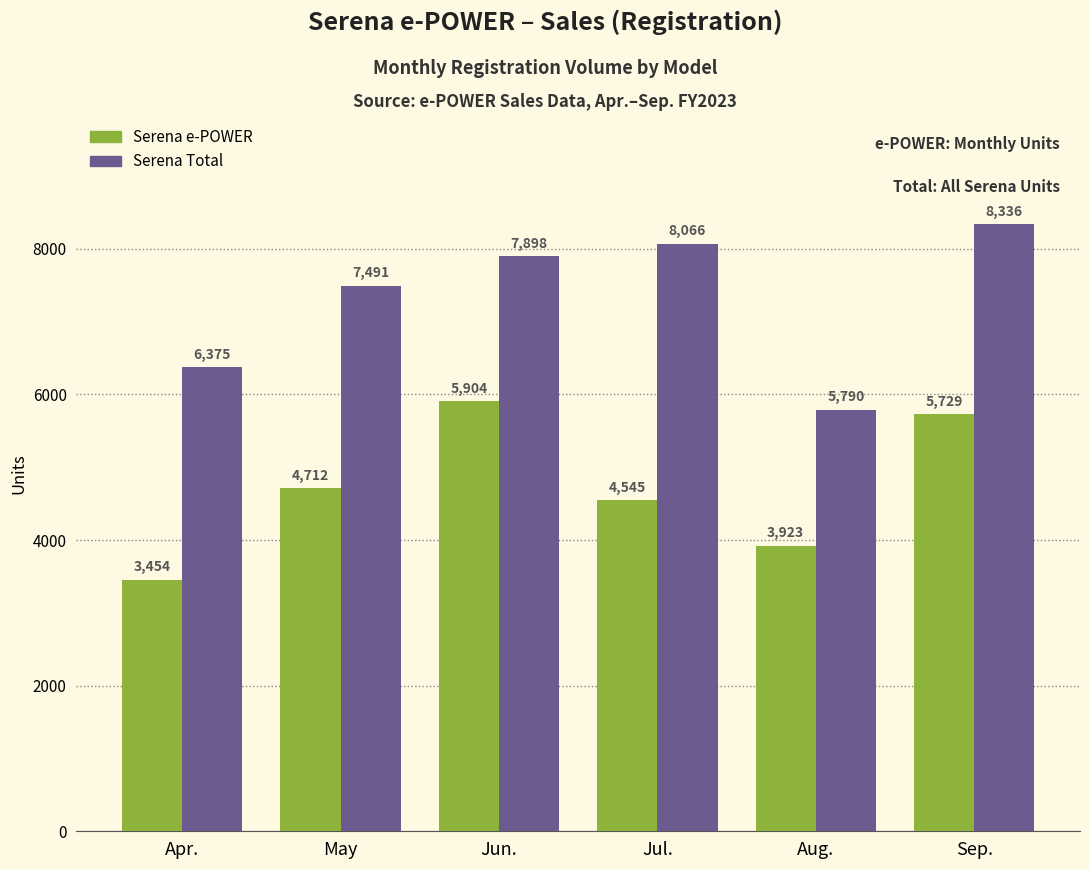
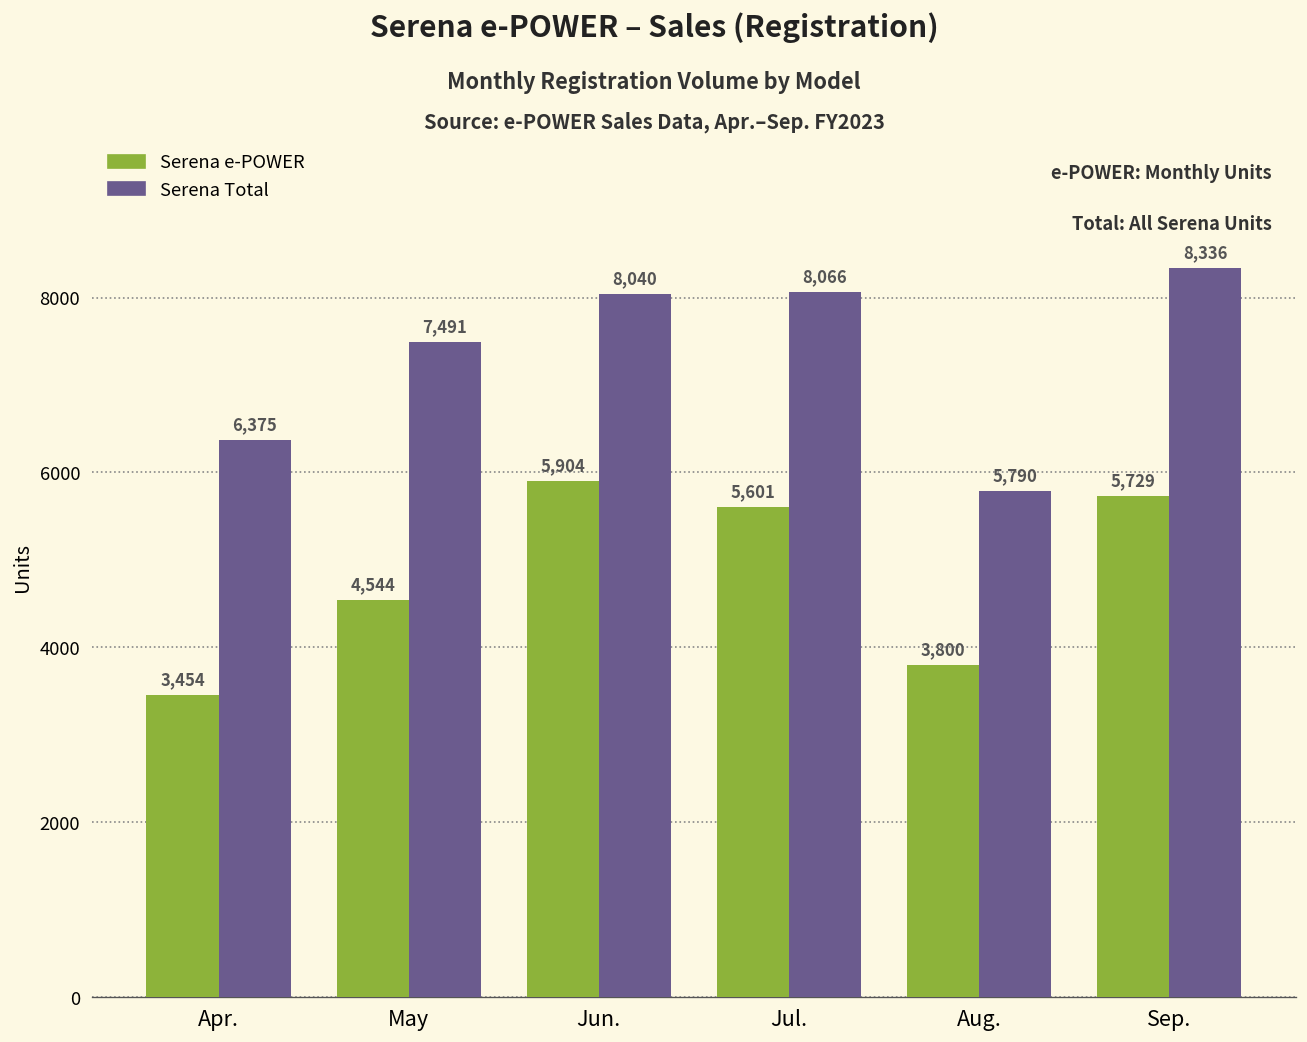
  {
    "Serena e-POWER": {
      "Apr.": "3,454",
-     "May": "4,712",
+     "May": "4,544",
      "Jun.": "5,904",
-     "Jul.": "4,545",
-     "Aug.": "3,923",
+     "Jul.": "5,601",
+     "Aug.": "3,800",
      "Sep.": "5,729"
    },
    "Serena Total": {
      "Apr.": "6,375",
      "May": "7,491",
-     "Jun.": "7,898",
+     "Jun.": "8,040",
      "Jul.": "8,066",
      "Aug.": "5,790",
      "Sep.": "8,336"
    }
  }
